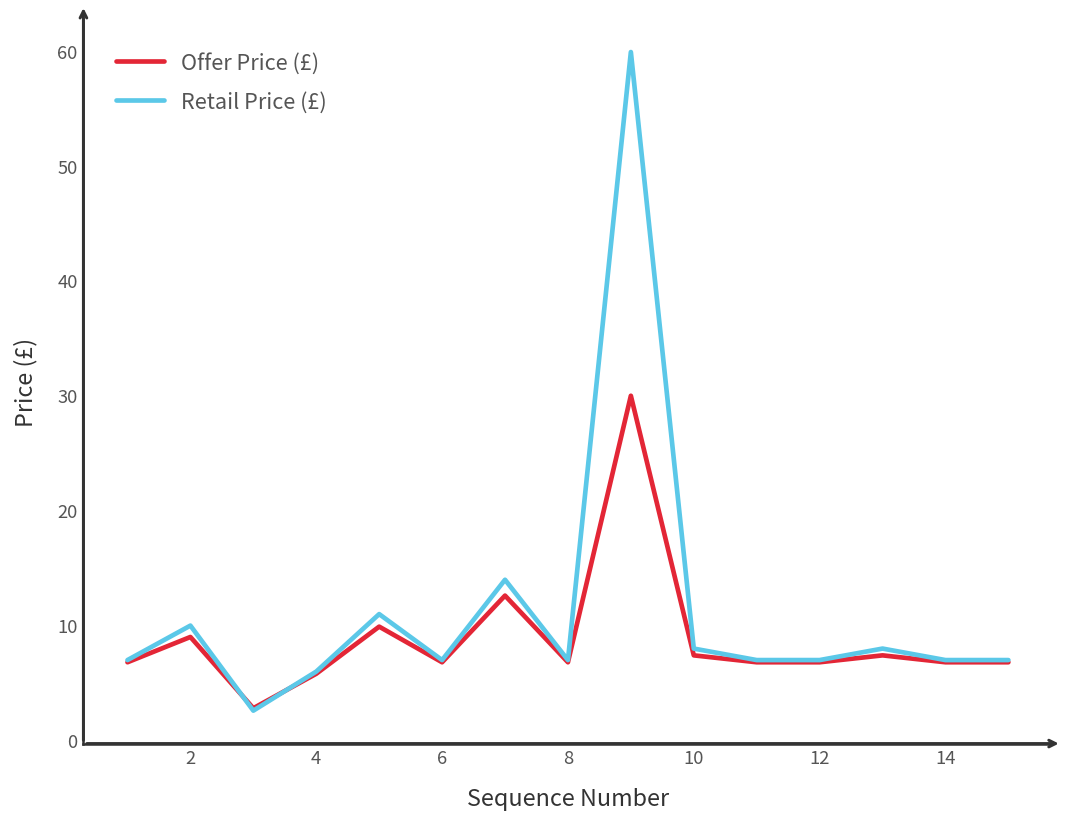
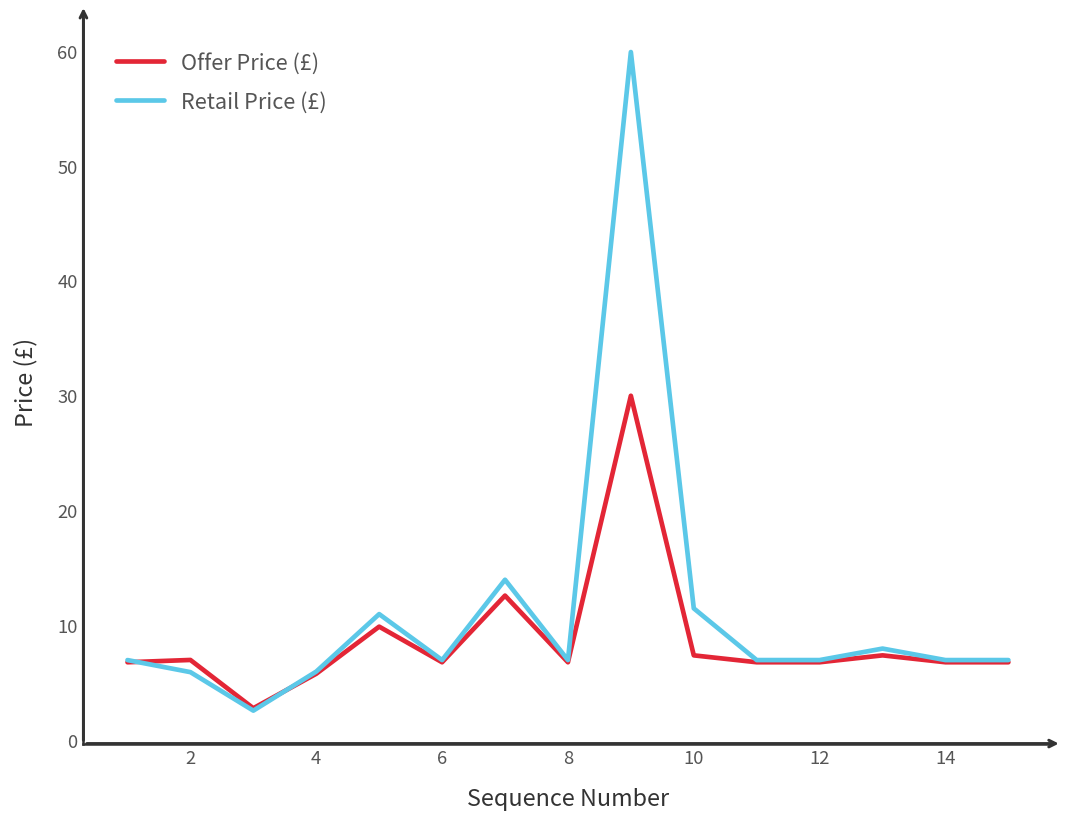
  {
    "Offer Price (£)": {
-     "2": 9,
+     "2": 7,
      "10": 7
    },
    "Retail Price (£)": {
-     "2": 10,
-     "10": 8
+     "2": 6,
+     "10": 11
    }
  }
